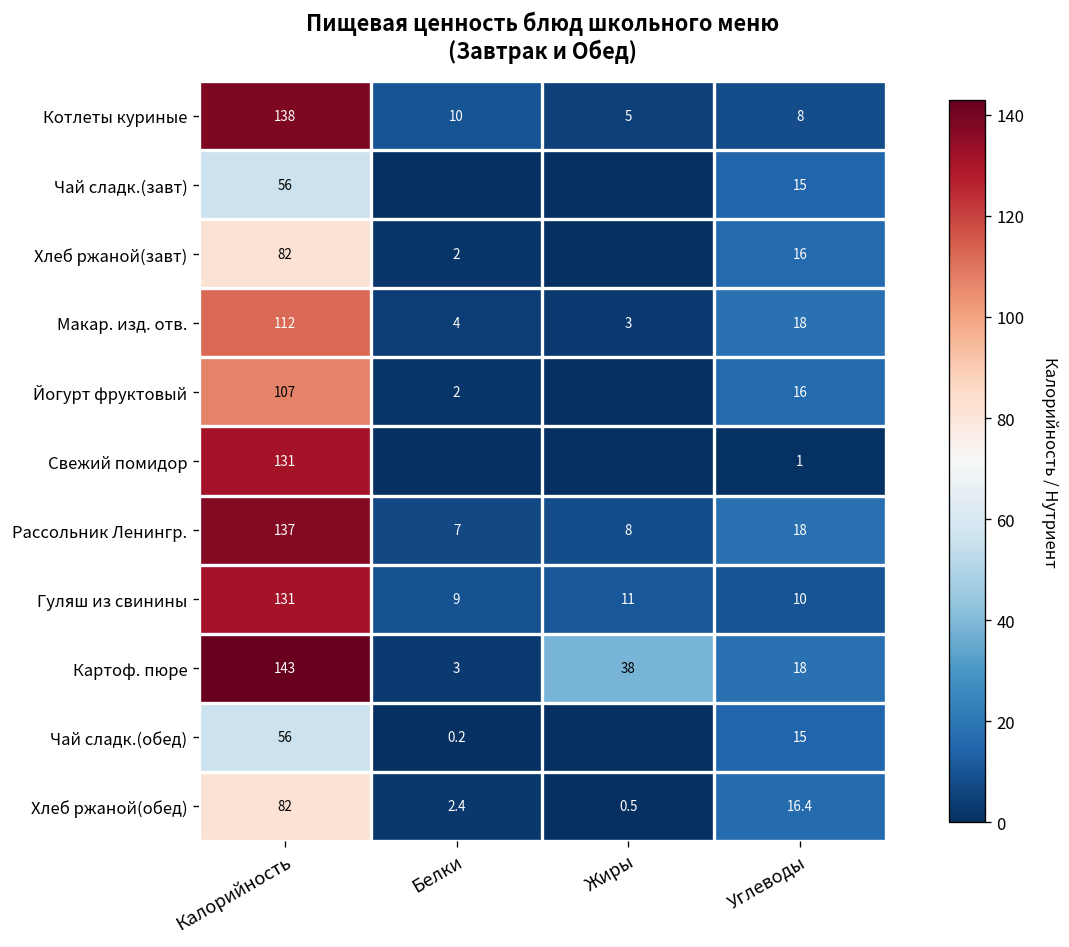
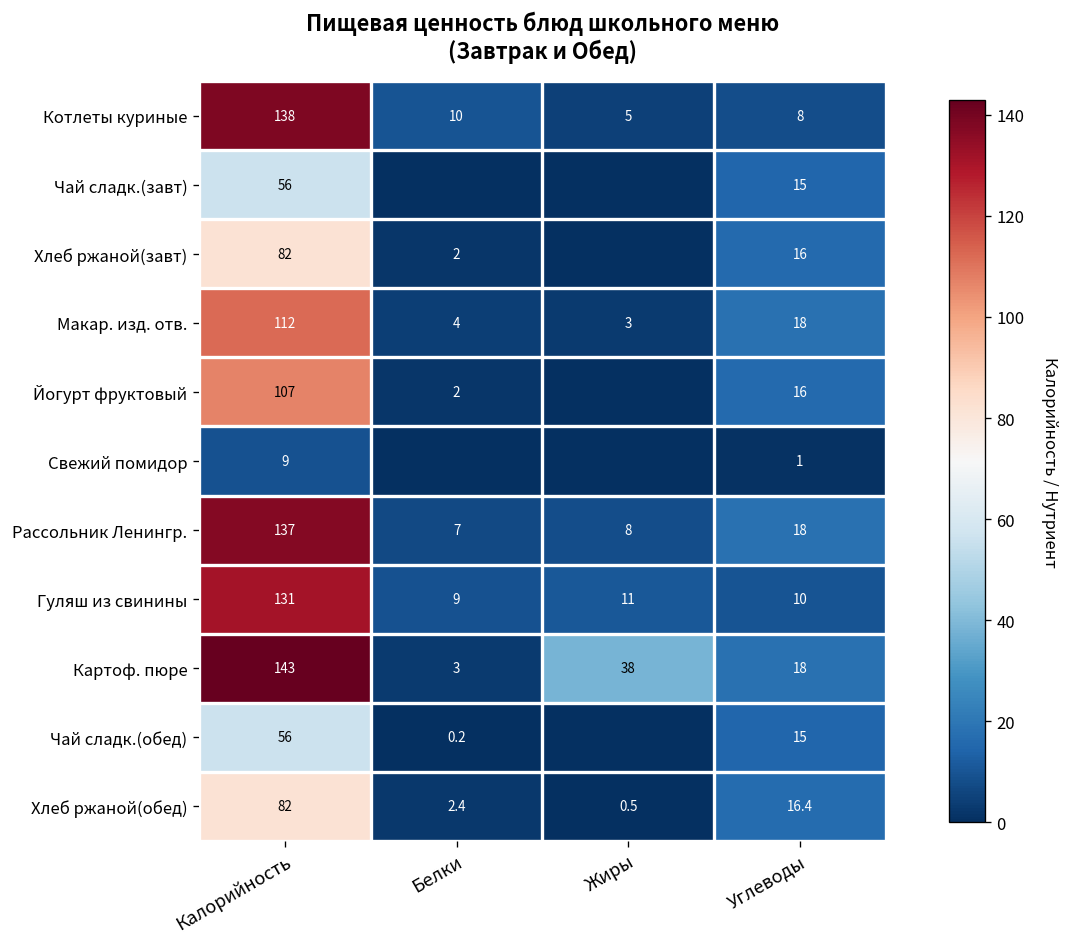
  {
    "Котлеты куриные": {
      "Калорийность": 138,
      "Белки": 10,
      "Жиры": 5,
      "Углеводы": 8
    },
    "Чай сладк.(завт)": {
      "Калорийность": 56,
      "Углеводы": 15
    },
    "Хлеб ржаной(завт)": {
      "Калорийность": 82,
      "Белки": 2,
      "Углеводы": 16
    },
    "Макар. изд. отв.": {
      "Калорийность": 112,
      "Белки": 4,
      "Жиры": 3,
      "Углеводы": 18
    },
    "Йогурт фруктовый": {
      "Калорийность": 107,
      "Белки": 2,
      "Углеводы": 16
    },
    "Свежий помидор": {
-     "Калорийность": 131,
+     "Калорийность": 9,
      "Углеводы": 1
    },
    "Рассольник Ленингр.": {
      "Калорийность": 137,
      "Белки": 7,
      "Жиры": 8,
      "Углеводы": 18
    },
    "Гуляш из свинины": {
      "Калорийность": 131,
      "Белки": 9,
      "Жиры": 11,
      "Углеводы": 10
    },
    "Картоф. пюре": {
      "Калорийность": 143,
      "Белки": 3,
      "Жиры": 38,
      "Углеводы": 18
    },
    "Чай сладк.(обед)": {
      "Калорийность": 56,
      "Белки": 0.2,
      "Углеводы": 15
    },
    "Хлеб ржаной(обед)": {
      "Калорийность": 82,
      "Белки": 2.4,
      "Жиры": 0.5,
      "Углеводы": 16.4
    }
  }
